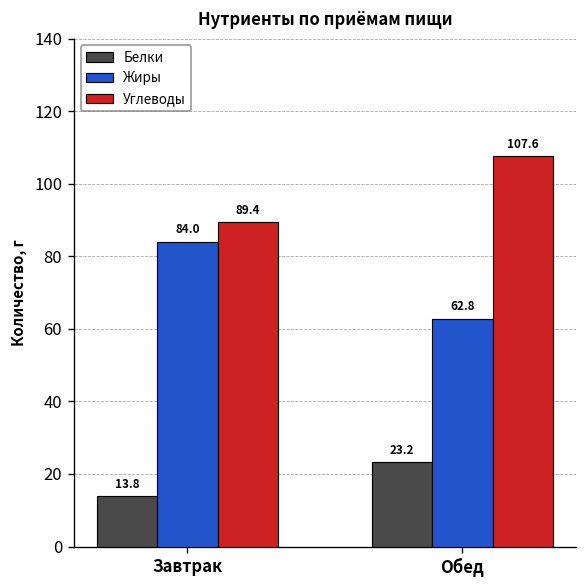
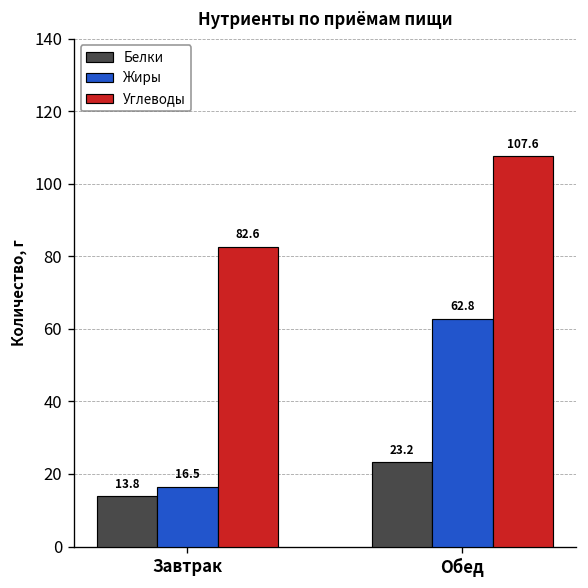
  {
    "Белки": {
      "Завтрак": 13.8,
      "Обед": 23.2
    },
    "Жиры": {
-     "Завтрак": 84.0,
+     "Завтрак": 16.5,
      "Обед": 62.8
    },
    "Углеводы": {
-     "Завтрак": 89.4,
+     "Завтрак": 82.6,
      "Обед": 107.6
    }
  }
